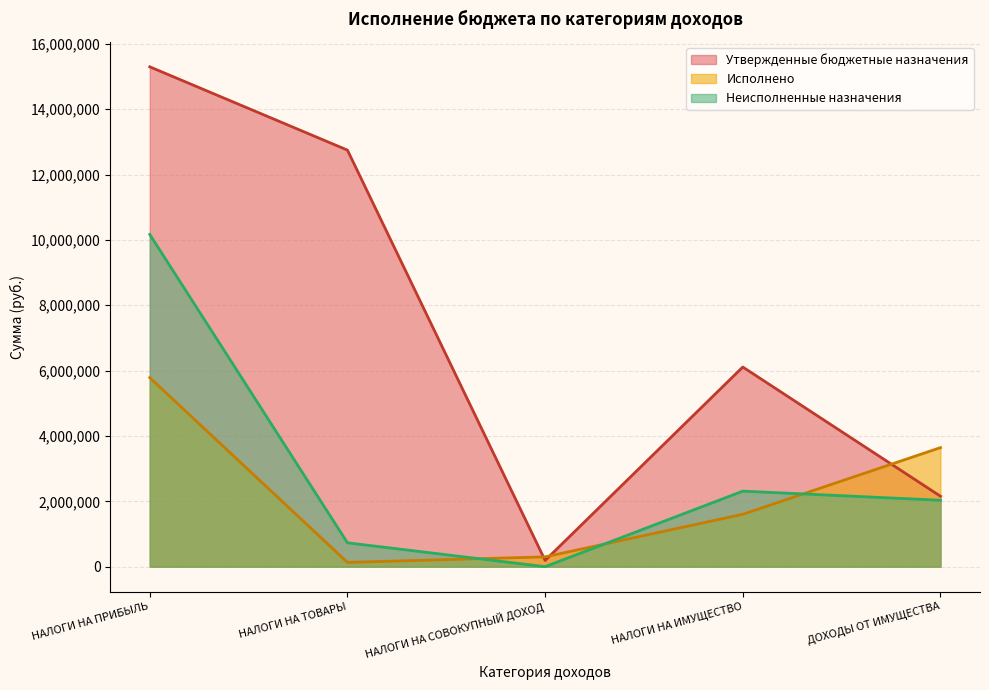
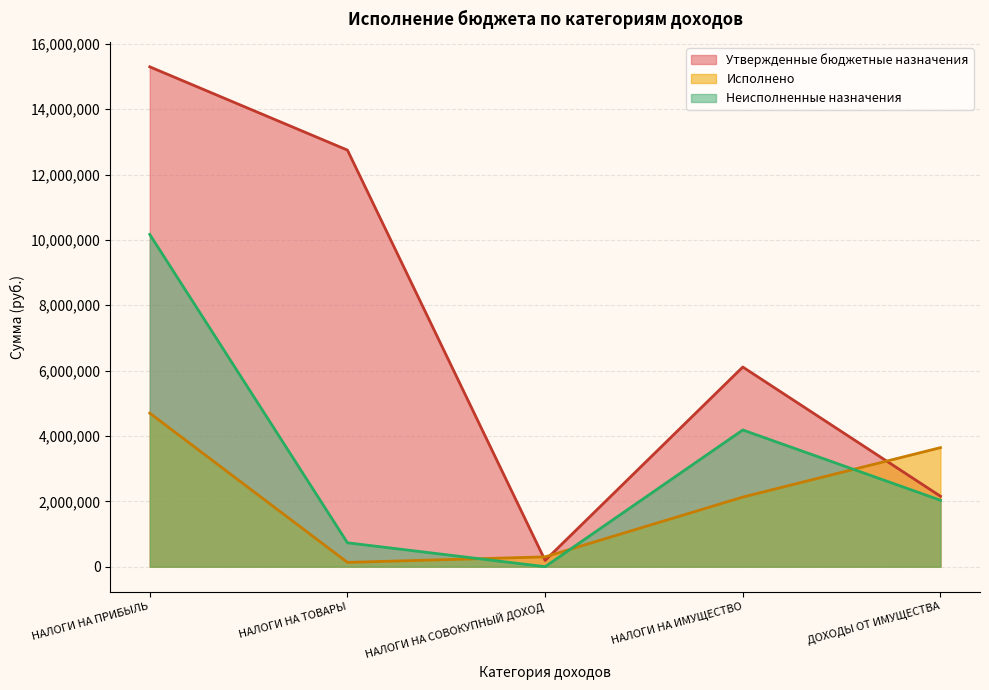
  {
    "Утвержденные бюджетные назначения": {
      "НАЛОГИ НА ПРИБЫЛЬ": "15,300,000",
      "НАЛОГИ НА ТОВАРЫ": "12,700,000",
      "НАЛОГИ НА СОВОКУПНЫЙ ДОХОД": "200,000",
      "НАЛОГИ НА ИМУЩЕСТВО": "6,100,000",
      "ДОХОДЫ ОТ ИМУЩЕСТВА": "2,200,000"
    },
    "Исполнено": {
-     "НАЛОГИ НА ПРИБЫЛЬ": "5,800,000",
+     "НАЛОГИ НА ПРИБЫЛЬ": "4,700,000",
      "НАЛОГИ НА ТОВАРЫ": "100,000",
      "НАЛОГИ НА СОВОКУПНЫЙ ДОХОД": "300,000",
-     "НАЛОГИ НА ИМУЩЕСТВО": "1,600,000",
+     "НАЛОГИ НА ИМУЩЕСТВО": "2,100,000",
      "ДОХОДЫ ОТ ИМУЩЕСТВА": "3,600,000"
    },
    "Неисполненные назначения": {
      "НАЛОГИ НА ПРИБЫЛЬ": "10,200,000",
      "НАЛОГИ НА ТОВАРЫ": "700,000",
      "НАЛОГИ НА СОВОКУПНЫЙ ДОХОД": "0",
-     "НАЛОГИ НА ИМУЩЕСТВО": "2,300,000",
+     "НАЛОГИ НА ИМУЩЕСТВО": "4,200,000",
      "ДОХОДЫ ОТ ИМУЩЕСТВА": "2,000,000"
    }
  }
